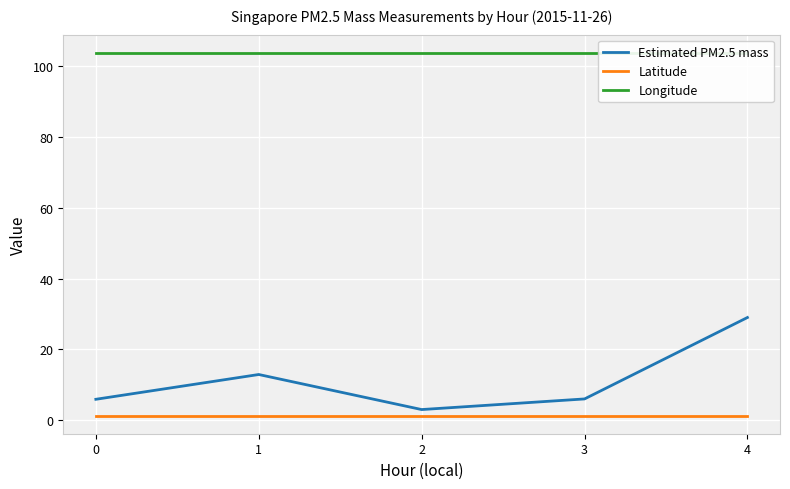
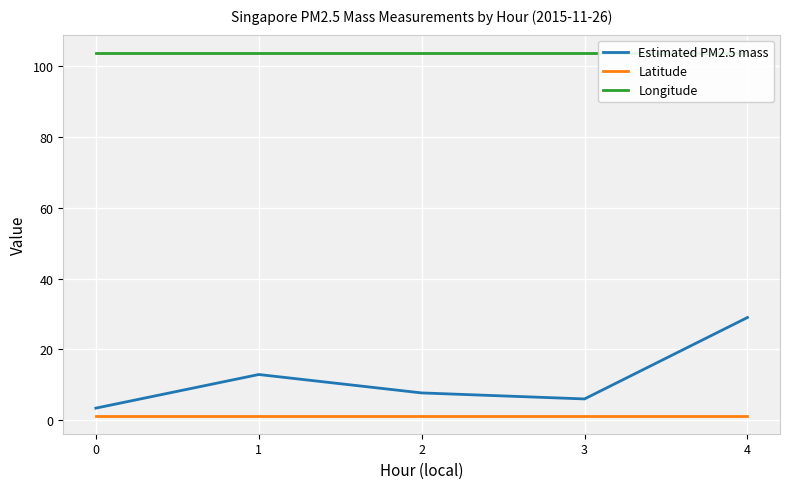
  {
    "Estimated PM2.5 mass": {
-     "0": 6,
+     "0": 3,
      "1": 13,
-     "2": 3,
+     "2": 8,
      "3": 6,
      "4": 29
    },
    "Latitude": {
      "0": 1,
      "1": 1,
      "2": 1,
      "3": 1,
      "4": 1
    },
    "Longitude": {
      "0": 104,
      "1": 104,
      "2": 104,
      "3": 104
    }
  }
